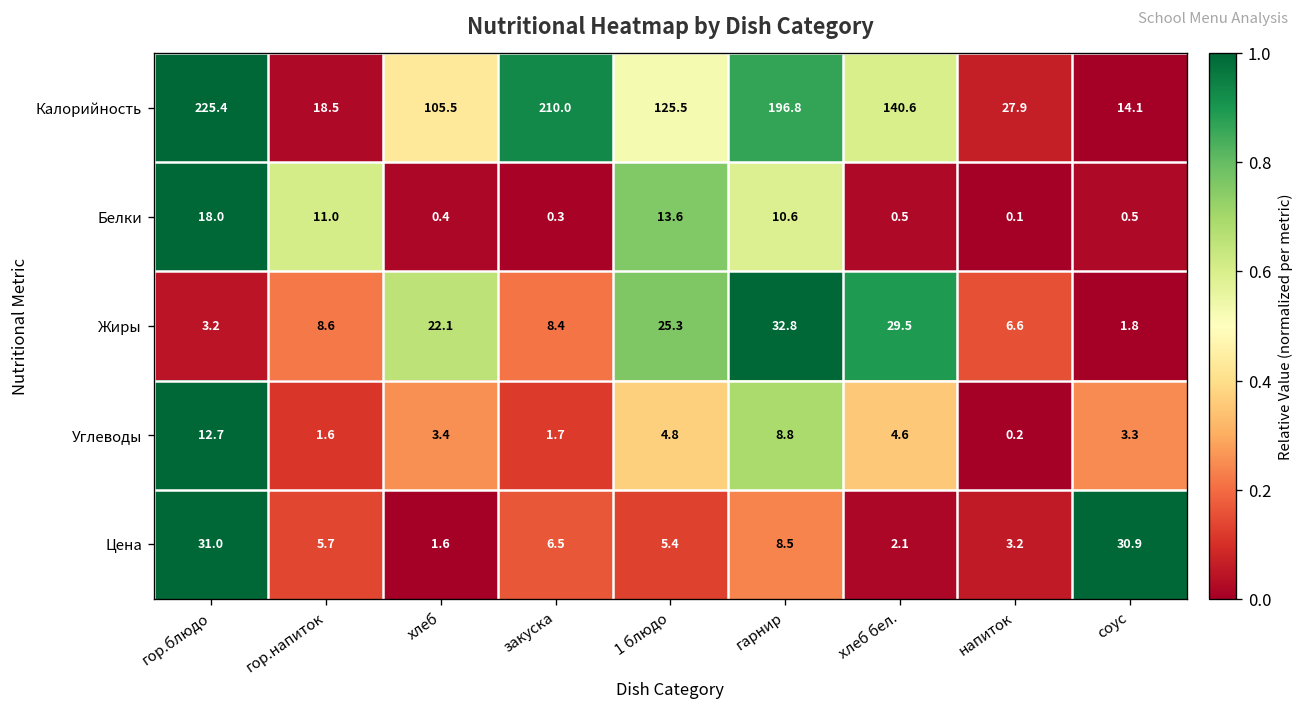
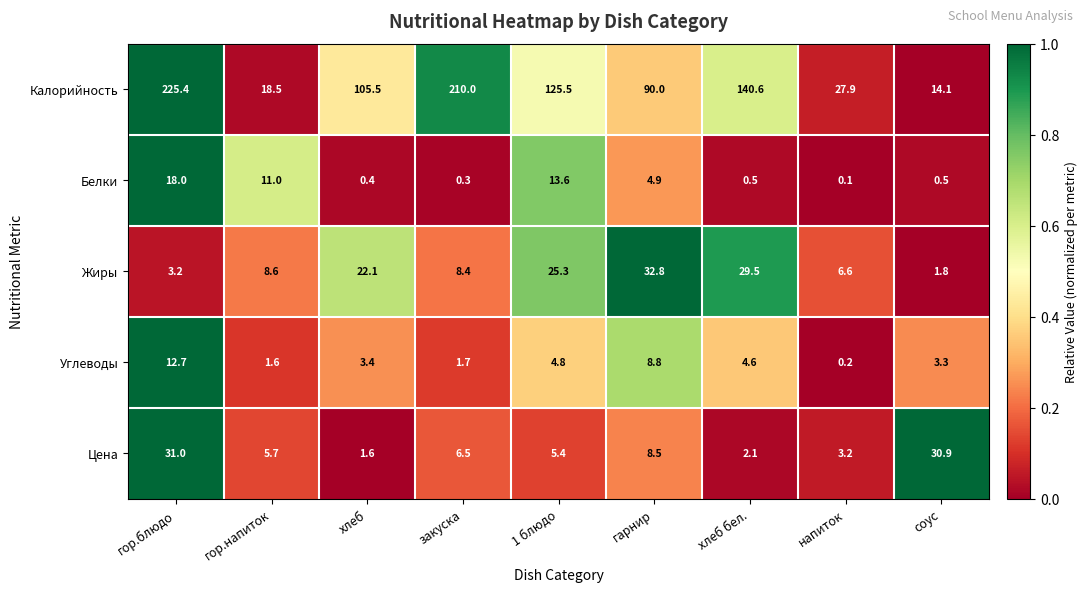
  {
    "Калорийность": {
      "гор.блюдо": 225.4,
      "гор.напиток": 18.5,
      "хлеб": 105.5,
      "закуска": 210.0,
      "1 блюдо": 125.5,
-     "гарнир": 196.8,
+     "гарнир": 90.0,
      "хлеб бел.": 140.6,
      "напиток": 27.9,
      "соус": 14.1
    },
    "Белки": {
      "гор.блюдо": 18.0,
      "гор.напиток": 11.0,
      "хлеб": 0.4,
      "закуска": 0.3,
      "1 блюдо": 13.6,
-     "гарнир": 10.6,
+     "гарнир": 4.9,
      "хлеб бел.": 0.5,
      "напиток": 0.1,
      "соус": 0.5
    },
    "Жиры": {
      "гор.блюдо": 3.2,
      "гор.напиток": 8.6,
      "хлеб": 22.1,
      "закуска": 8.4,
      "1 блюдо": 25.3,
      "гарнир": 32.8,
      "хлеб бел.": 29.5,
      "напиток": 6.6,
      "соус": 1.8
    },
    "Углеводы": {
      "гор.блюдо": 12.7,
      "гор.напиток": 1.6,
      "хлеб": 3.4,
      "закуска": 1.7,
      "1 блюдо": 4.8,
      "гарнир": 8.8,
      "хлеб бел.": 4.6,
      "напиток": 0.2,
      "соус": 3.3
    },
    "Цена": {
      "гор.блюдо": 31.0,
      "гор.напиток": 5.7,
      "хлеб": 1.6,
      "закуска": 6.5,
      "1 блюдо": 5.4,
      "гарнир": 8.5,
      "хлеб бел.": 2.1,
      "напиток": 3.2,
      "соус": 30.9
    }
  }
